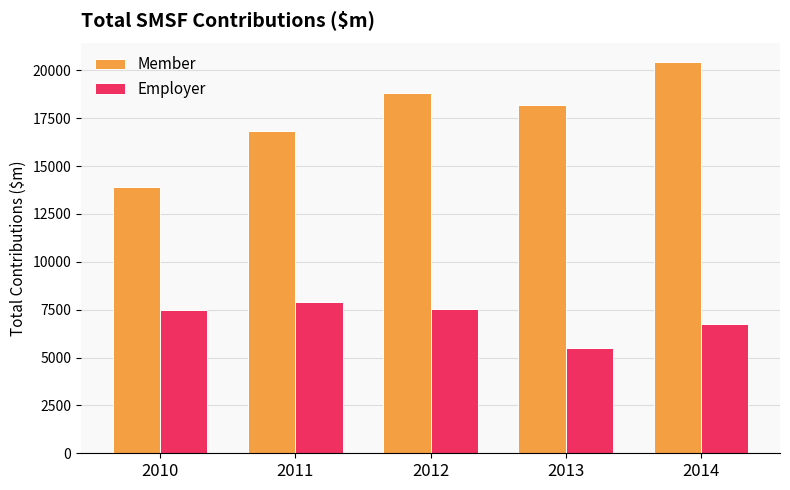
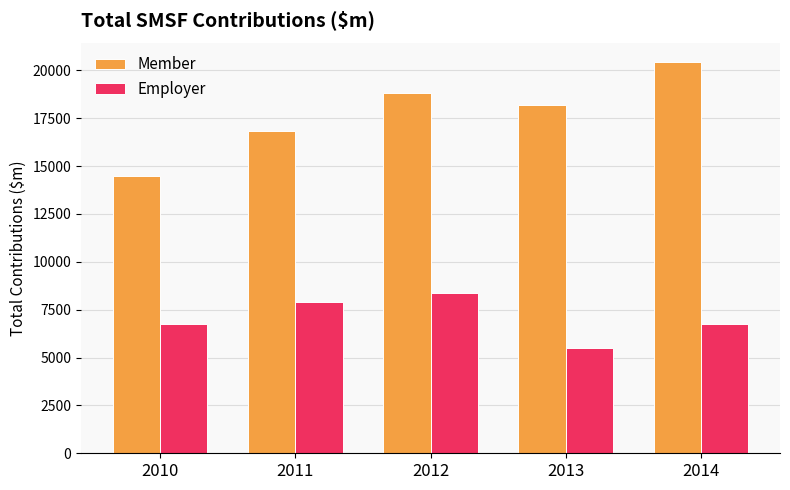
  {
    "Member": {
-     "2010": 13900,
+     "2010": 14500,
      "2011": 16800,
      "2012": 18800,
      "2013": 18200,
      "2014": 20400
    },
    "Employer": {
-     "2010": 7500,
+     "2010": 6700,
      "2011": 7900,
-     "2012": 7500,
+     "2012": 8400,
      "2013": 5500,
      "2014": 6700
    }
  }
